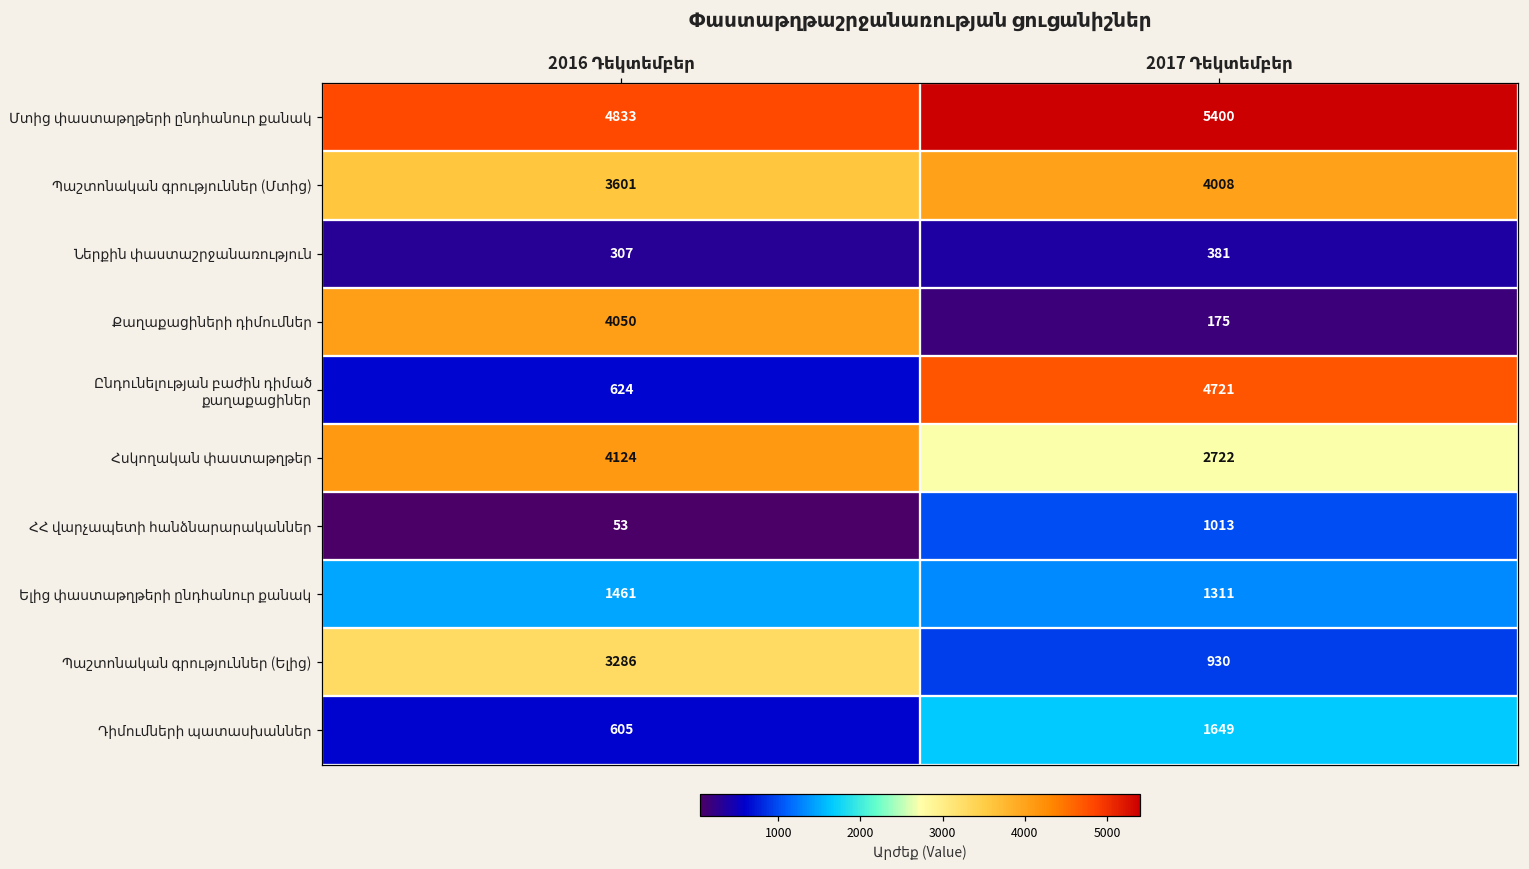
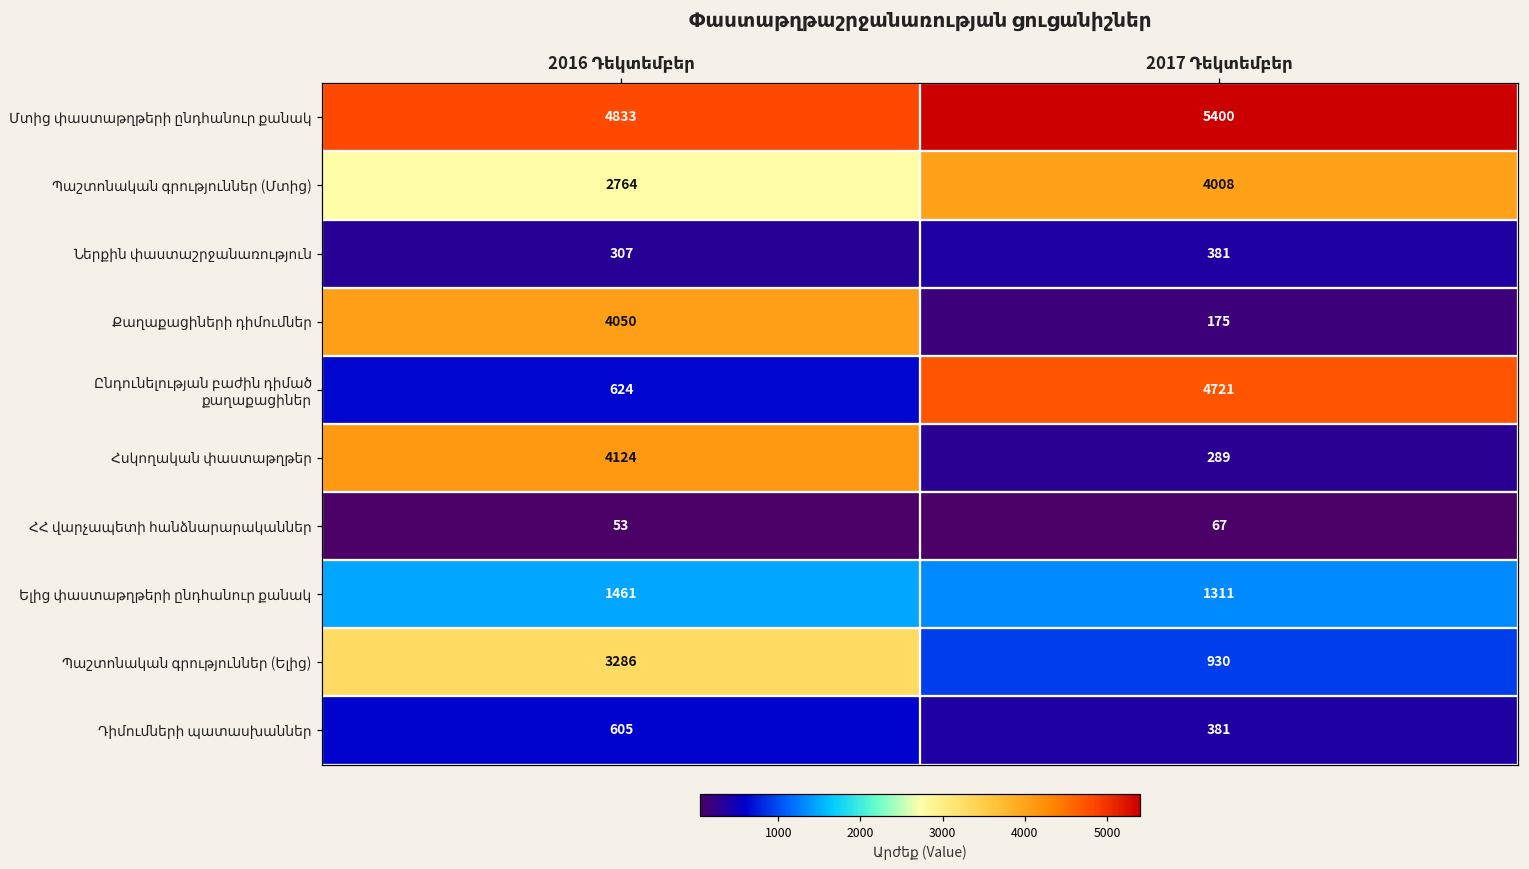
  {
    "Մտից փաստաթղթերի ընդհանուր քանակ": {
      "2016 Դեկտեմբեր": 4833,
      "2017 Դեկտեմբեր": 5400
    },
    "Պաշտոնական գրություններ (Մտից)": {
-     "2016 Դեկտեմբեր": 3601,
+     "2016 Դեկտեմբեր": 2764,
      "2017 Դեկտեմբեր": 4008
    },
    "Ներքին փաստաշրջանառություն": {
      "2016 Դեկտեմբեր": 307,
      "2017 Դեկտեմբեր": 381
    },
    "Քաղաքացիների դիմումներ": {
      "2016 Դեկտեմբեր": 4050,
      "2017 Դեկտեմբեր": 175
    },
    "Ընդունելության բաժին դիմած քաղաքացիներ": {
      "2016 Դեկտեմբեր": 624,
      "2017 Դեկտեմբեր": 4721
    },
    "Հսկողական փաստաթղթեր": {
      "2016 Դեկտեմբեր": 4124,
-     "2017 Դեկտեմբեր": 2722
+     "2017 Դեկտեմբեր": 289
    },
    "ՀՀ վարչապետի հանձնարարականներ": {
      "2016 Դեկտեմբեր": 53,
-     "2017 Դեկտեմբեր": 1013
+     "2017 Դեկտեմբեր": 67
    },
    "Ելից փաստաթղթերի ընդհանուր քանակ": {
      "2016 Դեկտեմբեր": 1461,
      "2017 Դեկտեմբեր": 1311
    },
    "Պաշտոնական գրություններ (Ելից)": {
      "2016 Դեկտեմբեր": 3286,
      "2017 Դեկտեմբեր": 930
    },
    "Դիմումների պատասխաններ": {
      "2016 Դեկտեմբեր": 605,
-     "2017 Դեկտեմբեր": 1649
+     "2017 Դեկտեմբեր": 381
    }
  }
